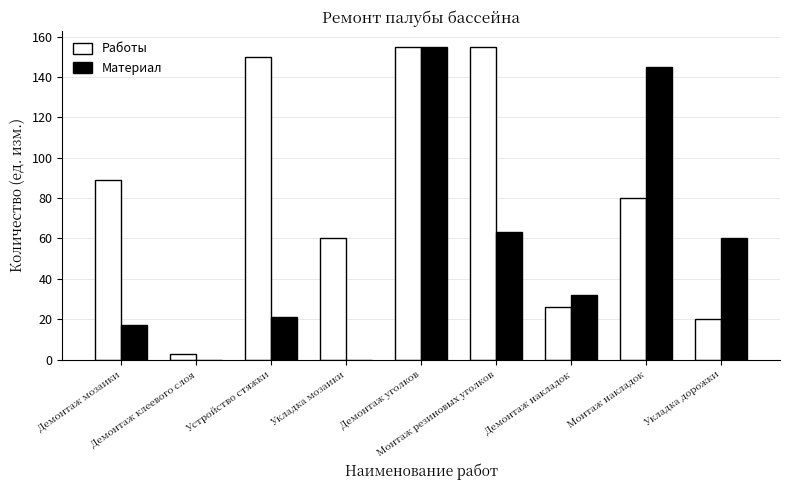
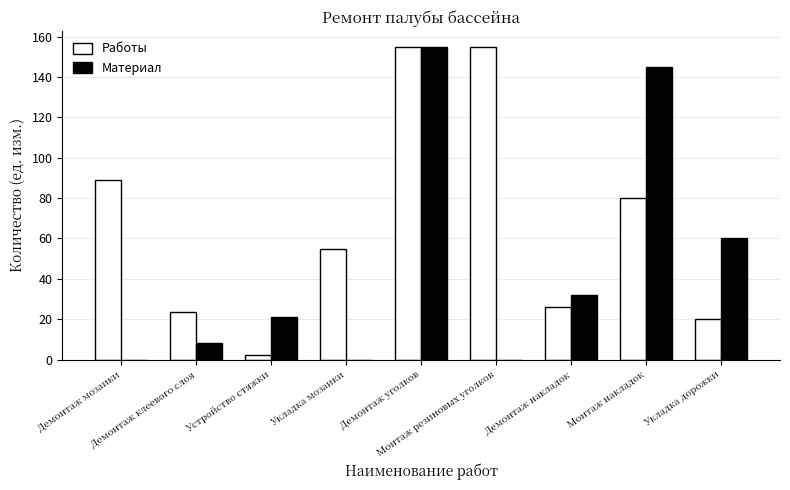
  {
    "Работы": {
      "Демонтаж мозаики": 89,
-     "Демонтаж клеевого слоя": 3,
-     "Устройство стяжки": 150,
-     "Укладка мозаики": 60,
+     "Демонтаж клеевого слоя": 23,
+     "Устройство стяжки": 2,
+     "Укладка мозаики": 55,
      "Демонтаж уголков": 155,
      "Монтаж резиновых уголков": 155,
      "Демонтаж накладок": 26,
      "Монтаж накладок": 80,
      "Укладка дорожки": 20
    },
    "Материал": {
-     "Демонтаж мозаики": 17,
-     "Демонтаж клеевого слоя": 0,
+     "Демонтаж мозаики": 0,
+     "Демонтаж клеевого слоя": 8,
      "Устройство стяжки": 21,
      "Укладка мозаики": 0,
      "Демонтаж уголков": 155,
-     "Монтаж резиновых уголков": 63,
+     "Монтаж резиновых уголков": 0,
      "Демонтаж накладок": 32,
      "Монтаж накладок": 145,
      "Укладка дорожки": 60
    }
  }
